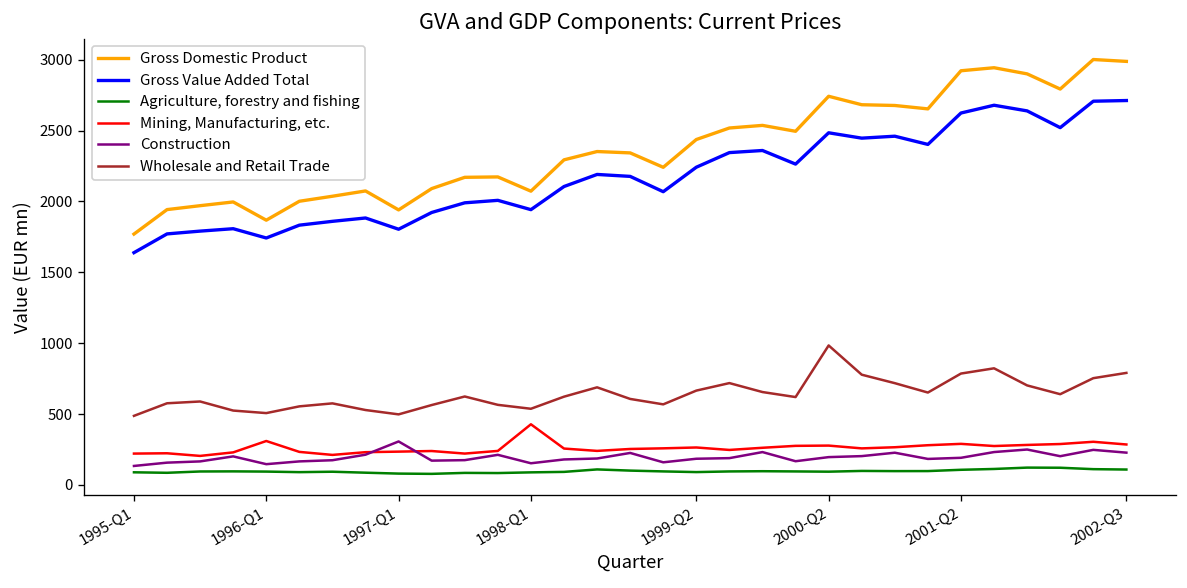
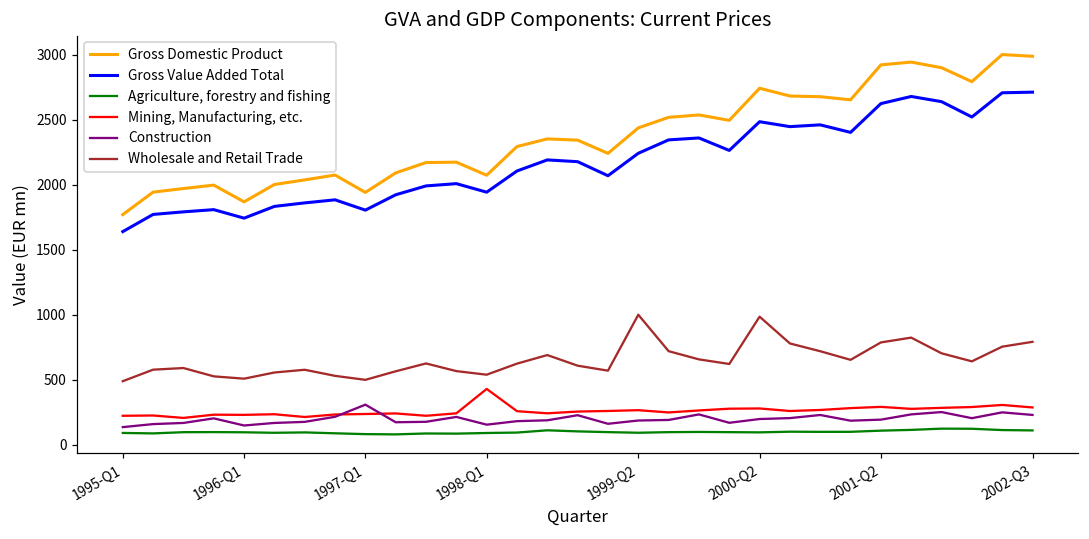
  {
    "Gross Domestic Product": {
      "1995-Q1": 1770,
      "1996-Q1": 1870,
      "1997-Q1": 1940,
      "1998-Q1": 2070,
      "1999-Q2": 2440,
      "2000-Q2": 2740,
      "2001-Q2": 2920,
      "2002-Q3": 2990
    },
    "Gross Value Added Total": {
      "1995-Q1": 1640,
      "1996-Q1": 1740,
      "1997-Q1": 1800,
      "1998-Q1": 1940,
      "1999-Q2": 2240,
      "2000-Q2": 2480,
      "2001-Q2": 2620,
      "2002-Q3": 2710
    },
    "Agriculture, forestry and fishing": {
      "1995-Q1": 90,
      "1996-Q1": 90,
      "1997-Q1": 80,
      "1998-Q1": 90,
      "1999-Q2": 90,
      "2000-Q2": 90,
      "2001-Q2": 110,
      "2002-Q3": 110
    },
    "Mining, Manufacturing, etc.": {
      "1995-Q1": 220,
-     "1996-Q1": 310,
+     "1996-Q1": 230,
      "1997-Q1": 240,
      "1998-Q1": 430,
      "1999-Q2": 260,
      "2000-Q2": 280,
      "2001-Q2": 290,
      "2002-Q3": 290
    },
    "Construction": {
      "1995-Q1": 130,
      "1996-Q1": 150,
      "1997-Q1": 310,
      "1998-Q1": 150,
      "1999-Q2": 190,
      "2000-Q2": 200,
      "2001-Q2": 190,
      "2002-Q3": 230
    },
    "Wholesale and Retail Trade": {
      "1995-Q1": 490,
      "1996-Q1": 510,
      "1997-Q1": 500,
      "1998-Q1": 540,
-     "1999-Q2": 670,
+     "1999-Q2": 1000,
      "2000-Q2": 980,
      "2001-Q2": 790,
      "2002-Q3": 790
    }
  }
